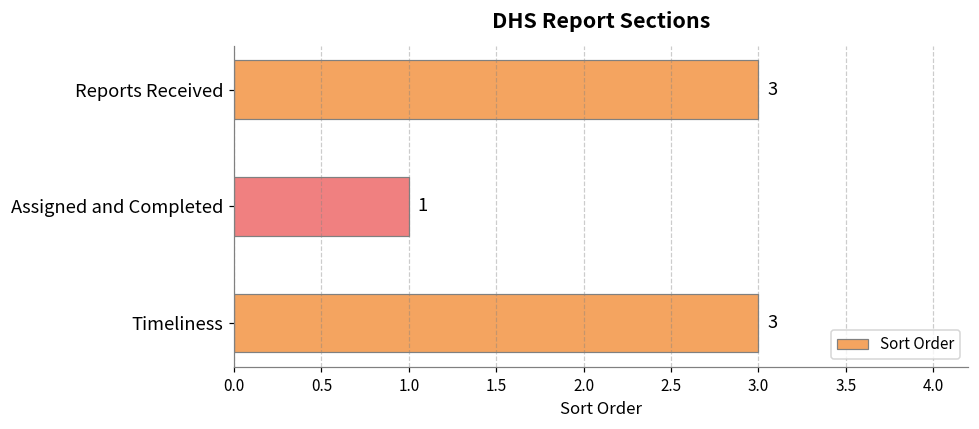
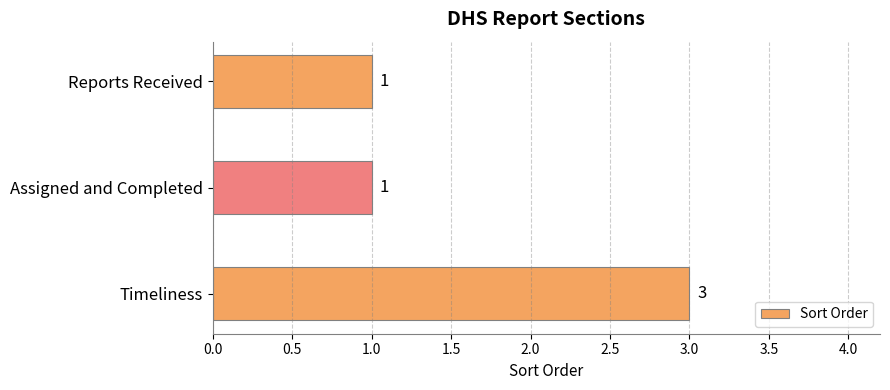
  {
-   "Reports Received": 3,
+   "Reports Received": 1,
    "Assigned and Completed": 1,
    "Timeliness": 3
  }
